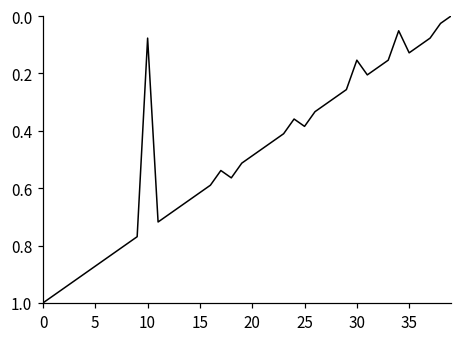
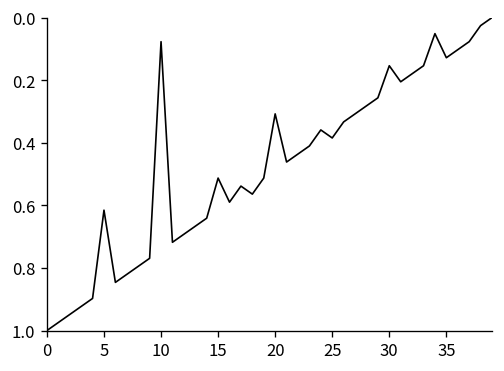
  {
    "0": 1.00,
-   "5": 0.87,
+   "5": 0.62,
    "10": 0.08,
-   "15": 0.62,
-   "20": 0.49,
+   "15": 0.51,
+   "20": 0.31,
    "25": 0.38,
    "30": 0.15,
    "35": 0.13
  }
